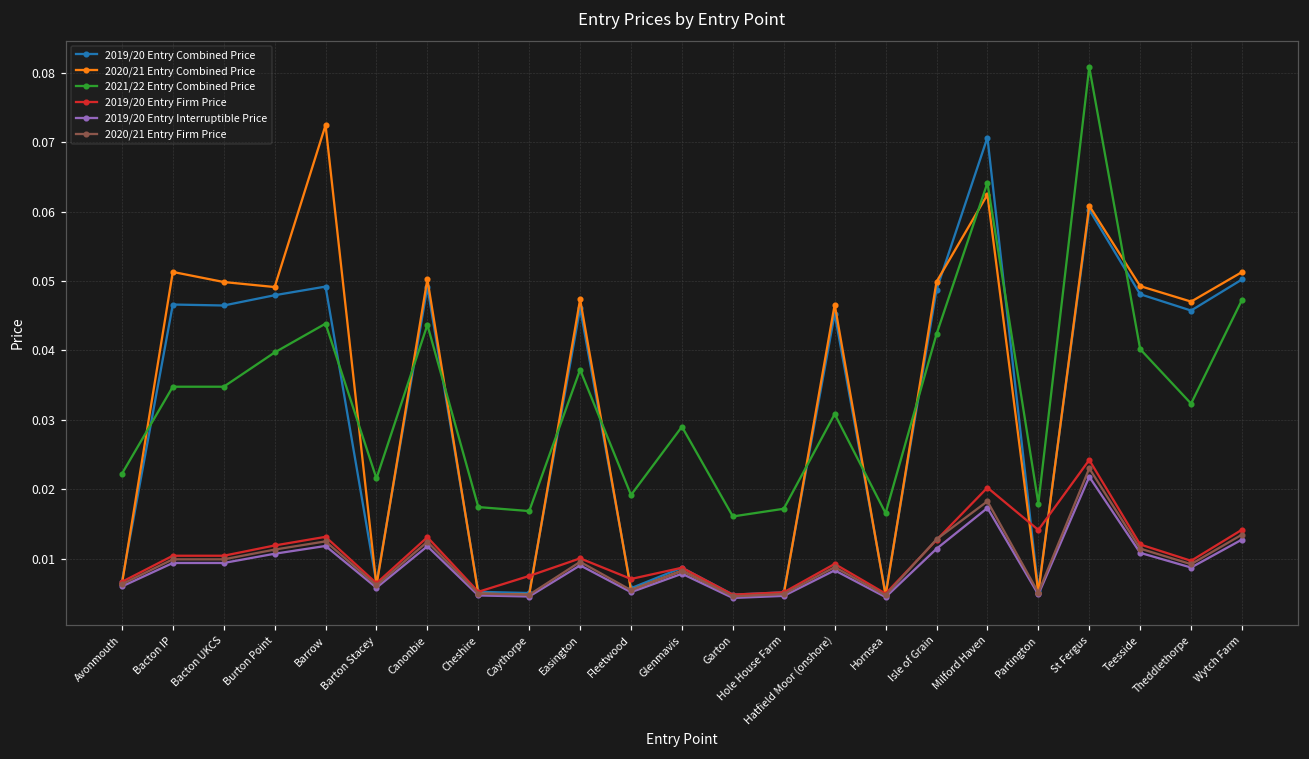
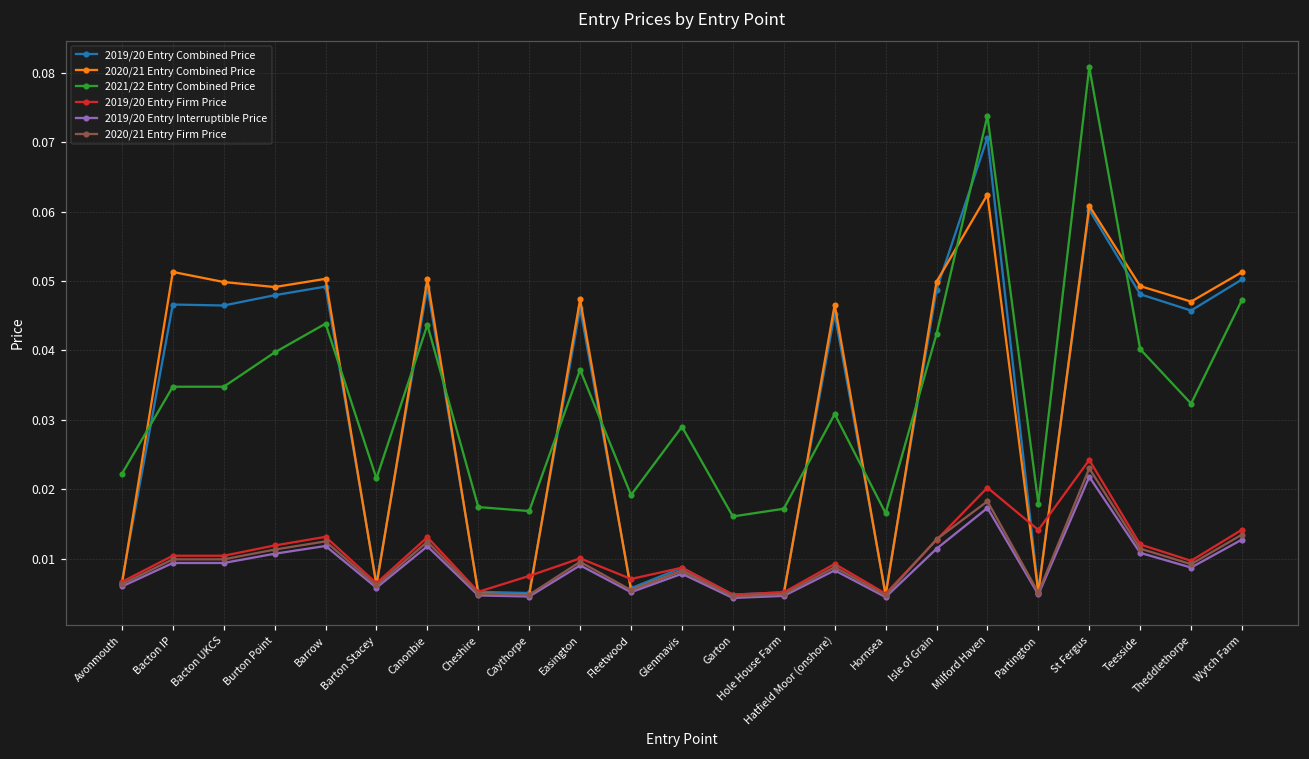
  {
    "2019/20 Entry Combined Price": {
      "Bacton IP": 0.047,
      "Bacton UKCS": 0.046,
      "Burton Point": 0.048,
      "Barrow": 0.049,
      "Canonbie": 0.049,
      "Easington": 0.046,
      "Hatfield Moor (onshore)": 0.045,
      "Isle of Grain": 0.049,
      "Milford Haven": 0.071,
      "St Fergus": 0.060,
      "Teesside": 0.048,
      "Theddlethorpe": 0.046,
      "Wytch Farm": 0.050
    },
    "2020/21 Entry Combined Price": {
      "Bacton IP": 0.051,
      "Bacton UKCS": 0.050,
      "Burton Point": 0.049,
-     "Barrow": 0.072,
+     "Barrow": 0.050,
      "Canonbie": 0.050,
      "Easington": 0.047,
      "Hatfield Moor (onshore)": 0.047,
      "Isle of Grain": 0.050,
      "Milford Haven": 0.062,
      "St Fergus": 0.061,
      "Teesside": 0.049,
      "Theddlethorpe": 0.047,
      "Wytch Farm": 0.051
    },
    "2021/22 Entry Combined Price": {
      "Avonmouth": 0.022,
      "Bacton IP": 0.035,
      "Bacton UKCS": 0.035,
      "Burton Point": 0.040,
      "Barrow": 0.044,
      "Barton Stacey": 0.022,
      "Canonbie": 0.044,
      "Cheshire": 0.017,
      "Caythorpe": 0.017,
      "Easington": 0.037,
      "Fleetwood": 0.019,
      "Glenmavis": 0.029,
      "Garton": 0.016,
      "Hole House Farm": 0.017,
      "Hatfield Moor (onshore)": 0.031,
      "Hornsea": 0.017,
      "Isle of Grain": 0.042,
-     "Milford Haven": 0.064,
+     "Milford Haven": 0.074,
      "Partington": 0.018,
      "St Fergus": 0.081,
      "Teesside": 0.040,
      "Theddlethorpe": 0.032,
      "Wytch Farm": 0.047
    },
    "2019/20 Entry Firm Price": {
      "Bacton IP": 0.010,
      "Bacton UKCS": 0.010,
      "Burton Point": 0.012,
      "Barrow": 0.013,
      "Canonbie": 0.013,
      "Caythorpe": 0.008,
      "Easington": 0.010,
      "Fleetwood": 0.007,
      "Hatfield Moor (onshore)": 0.009,
      "Milford Haven": 0.020,
      "Partington": 0.014,
      "St Fergus": 0.024,
      "Teesside": 0.012,
      "Theddlethorpe": 0.010,
      "Wytch Farm": 0.014
    },
    "2019/20 Entry Interruptible Price": {
      "Bacton IP": 0.009,
      "Bacton UKCS": 0.009,
      "Burton Point": 0.011,
      "Barrow": 0.012,
      "Canonbie": 0.012,
      "Easington": 0.009,
      "Glenmavis": 0.008,
      "Hatfield Moor (onshore)": 0.008,
      "Isle of Grain": 0.011,
      "Milford Haven": 0.017,
      "St Fergus": 0.022,
      "Teesside": 0.011,
      "Theddlethorpe": 0.009,
      "Wytch Farm": 0.013
    },
    "2020/21 Entry Firm Price": {
      "Bacton IP": 0.010,
      "Bacton UKCS": 0.010,
      "Burton Point": 0.011,
      "Barrow": 0.012,
      "Canonbie": 0.012,
      "Easington": 0.010,
      "Hatfield Moor (onshore)": 0.009,
      "Milford Haven": 0.018,
      "St Fergus": 0.023,
      "Teesside": 0.011,
      "Theddlethorpe": 0.009,
      "Wytch Farm": 0.013
    }
  }
